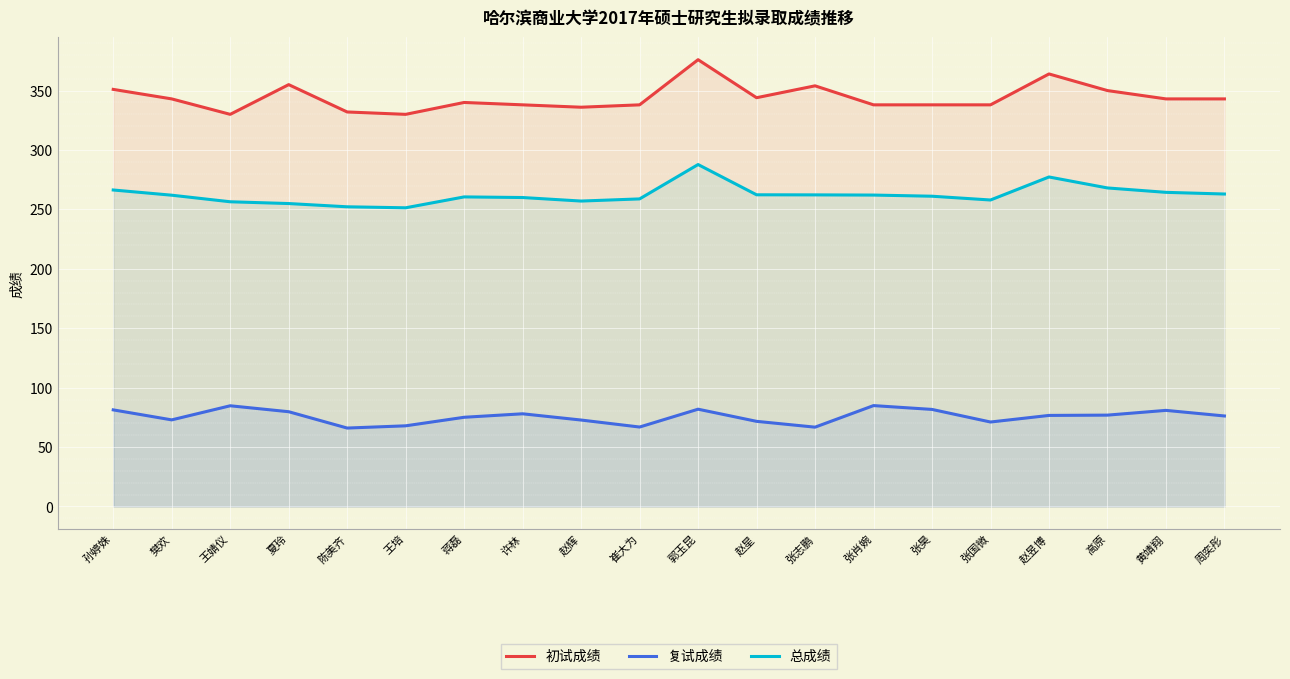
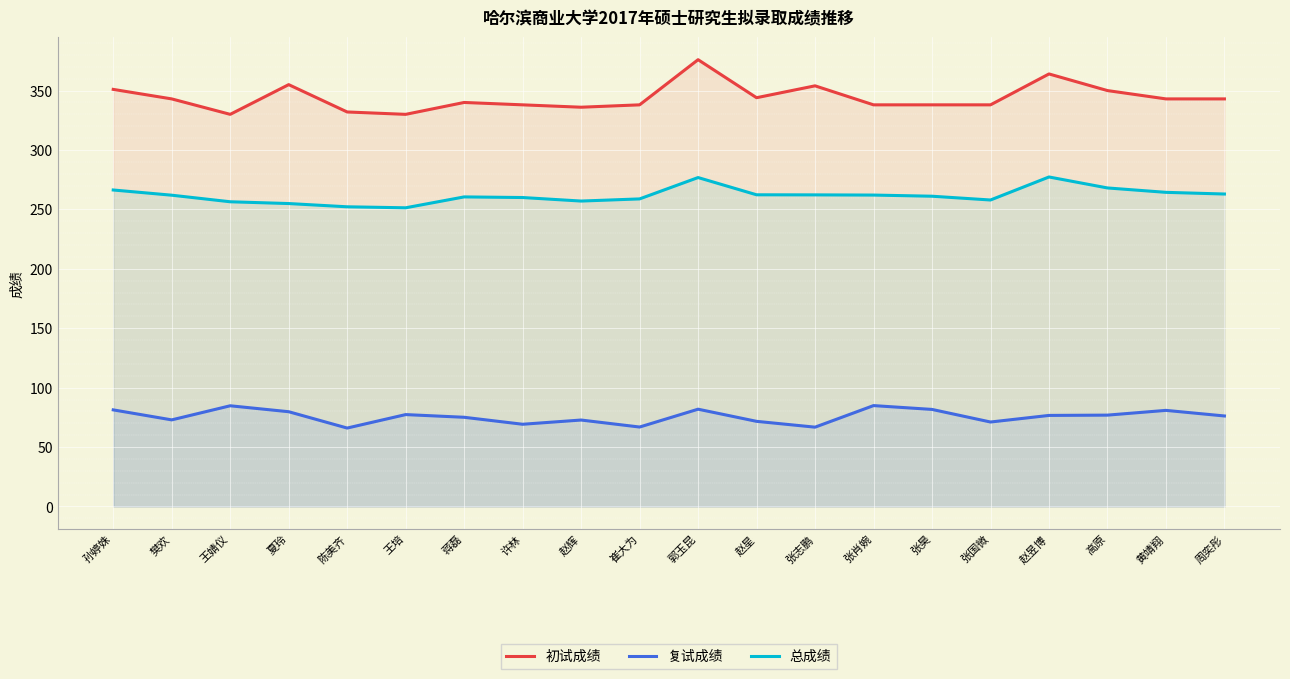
  {
    "初试成绩": {
      "孙婷姝": 351,
      "樊欢": 343,
      "王婧仪": 330,
      "夏玲": 355,
      "陈美齐": 332,
      "王培": 330,
      "蒋磊": 340,
      "许林": 338,
      "赵辉": 336,
      "崔大为": 338,
      "郭玉昆": 376,
      "赵星": 344,
      "张志鹏": 354,
      "张肖婉": 338,
      "张昊": 338,
      "张国微": 338,
      "赵昱博": 364,
      "高原": 350,
      "黄靖翔": 343,
      "周奕彤": 343
    },
    "复试成绩": {
      "孙婷姝": 81,
      "樊欢": 73,
      "王婧仪": 85,
      "夏玲": 80,
      "陈美齐": 66,
-     "王培": 68,
+     "王培": 77,
      "蒋磊": 75,
-     "许林": 78,
+     "许林": 69,
      "赵辉": 73,
      "崔大为": 67,
      "郭玉昆": 82,
      "赵星": 72,
      "张志鹏": 67,
      "张肖婉": 85,
      "张昊": 82,
      "张国微": 71,
      "赵昱博": 77,
      "高原": 77,
      "黄靖翔": 81,
      "周奕彤": 76
    },
    "总成绩": {
      "孙婷姝": 266,
      "樊欢": 262,
      "王婧仪": 256,
      "夏玲": 255,
      "陈美齐": 252,
      "王培": 251,
      "蒋磊": 261,
      "许林": 260,
      "赵辉": 257,
      "崔大为": 259,
-     "郭玉昆": 288,
+     "郭玉昆": 277,
      "赵星": 262,
      "张志鹏": 262,
      "张肖婉": 262,
      "张昊": 261,
      "张国微": 258,
      "赵昱博": 277,
      "高原": 268,
      "黄靖翔": 264,
      "周奕彤": 263
    }
  }
